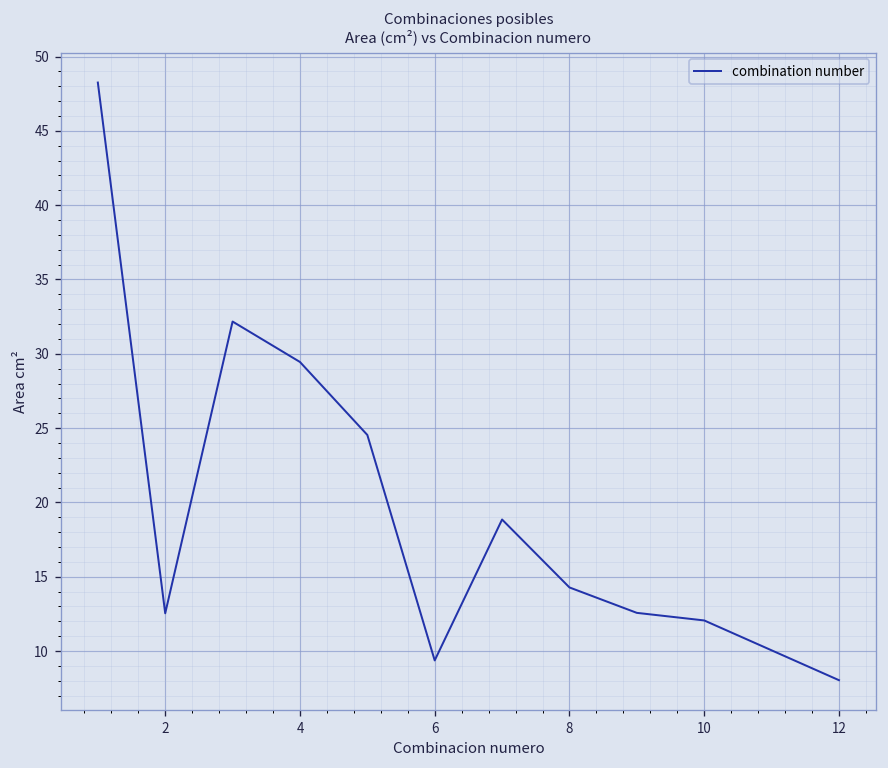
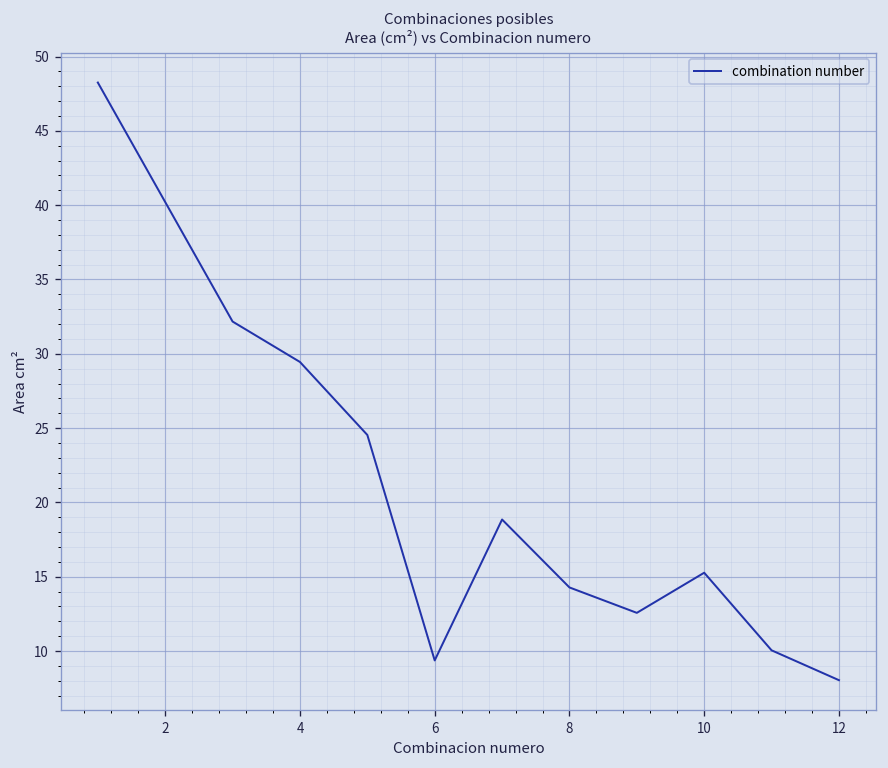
  {
-   "2": 12.5,
+   "2": 40.2,
    "4": 29.5,
    "6": 9.4,
    "8": 14.3,
-   "10": 12.1,
+   "10": 15.3,
    "12": 8.0
  }
